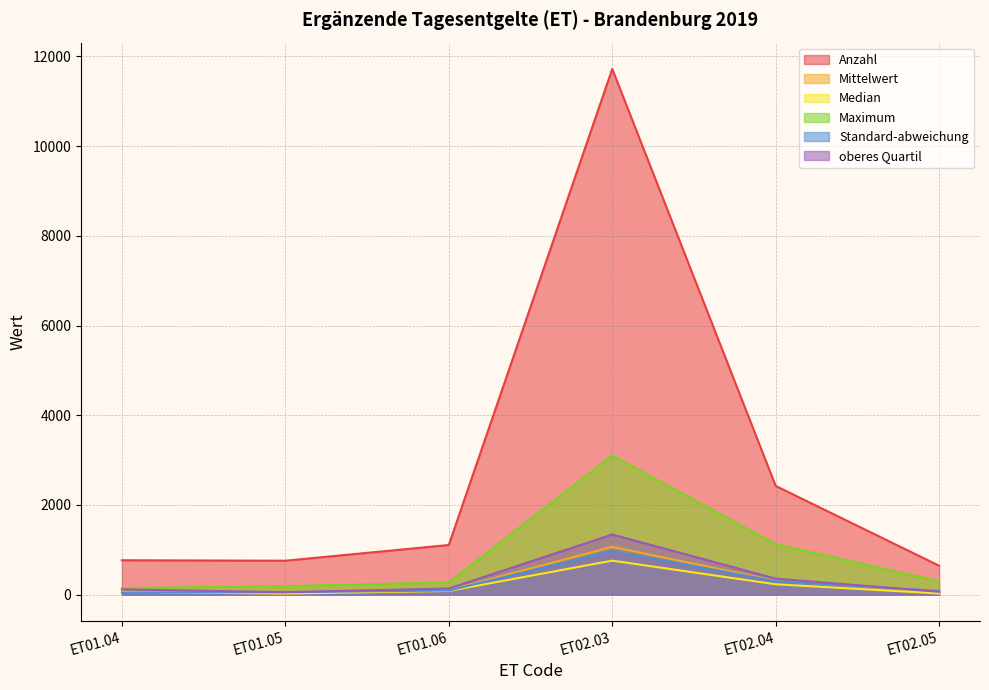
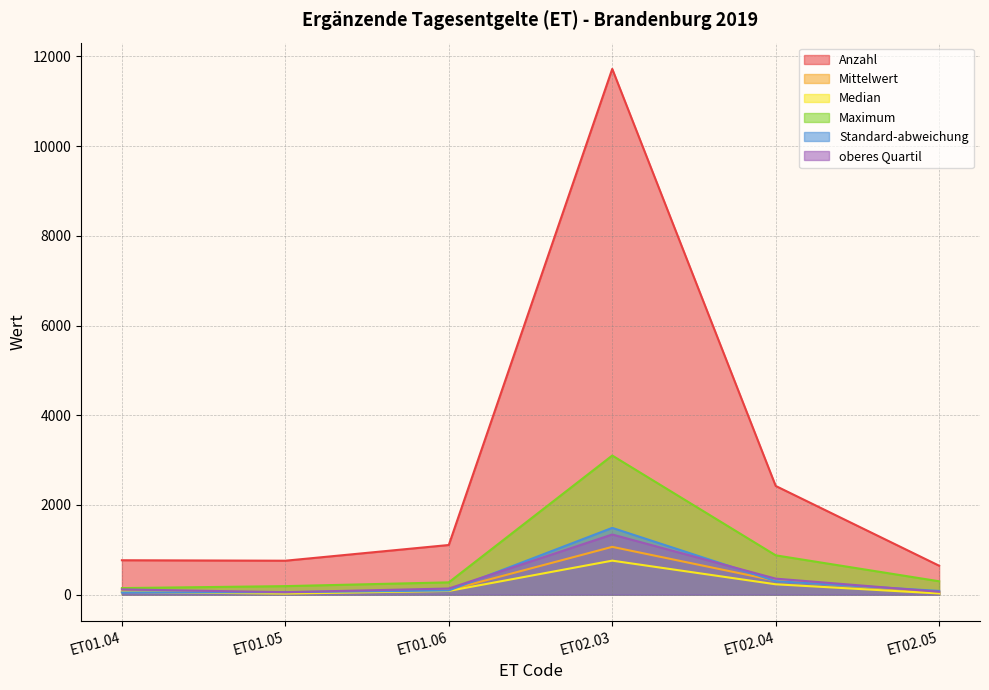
  {
    "Anzahl": {
      "ET01.04": 800,
      "ET01.05": 800,
      "ET01.06": 1100,
      "ET02.03": 11700,
      "ET02.04": 2400,
      "ET02.05": 600
    },
    "Maximum": {
      "ET01.05": 200,
      "ET01.06": 300,
      "ET02.03": 3100,
-     "ET02.04": 1100,
+     "ET02.04": 900,
      "ET02.05": 300
    },
    "Standard-abweichung": {
-     "ET02.03": 1000
+     "ET02.03": 1500
    },
    "oberes Quartil": {
      "ET02.03": 1300
    }
  }
